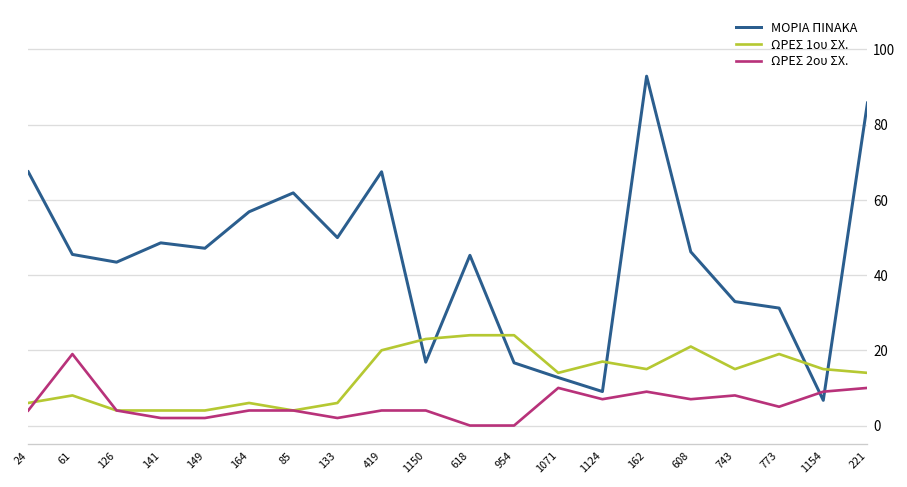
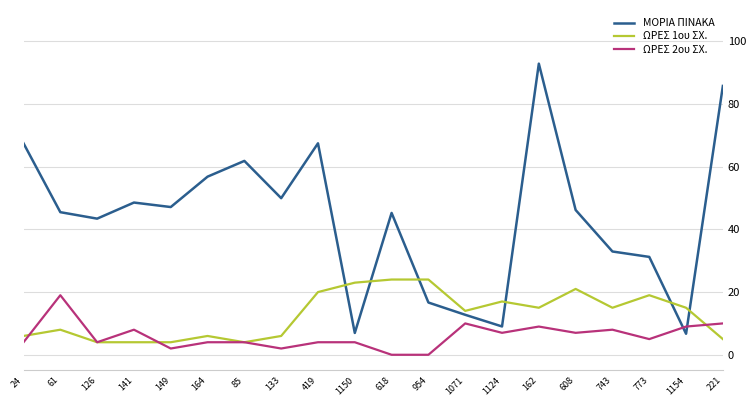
  {
    "ΜΟΡΙΑ ΠΙΝΑΚΑ": {
      "24": 67,
      "61": 45,
      "126": 43,
      "141": 49,
      "149": 47,
      "164": 57,
      "85": 62,
      "133": 50,
      "419": 67,
-     "1150": 17,
+     "1150": 7,
      "618": 45,
      "954": 17,
      "1071": 13,
      "1124": 9,
      "162": 93,
      "608": 46,
      "743": 33,
      "773": 31,
      "1154": 7,
      "221": 86
    },
    "ΩΡΕΣ 1ου ΣΧ.": {
      "24": 6,
      "61": 8,
      "141": 4,
      "149": 4,
      "164": 6,
      "133": 6,
      "419": 20,
      "1150": 23,
      "618": 24,
      "954": 24,
      "1071": 14,
      "1124": 17,
      "162": 15,
      "608": 21,
      "743": 15,
      "773": 19,
      "1154": 15,
-     "221": 14
+     "221": 5
    },
    "ΩΡΕΣ 2ου ΣΧ.": {
      "24": 4,
      "61": 19,
-     "141": 2,
+     "141": 8,
      "149": 2,
      "164": 4,
      "133": 2,
      "419": 4,
      "1150": 4,
      "618": 0,
      "954": 0,
      "1071": 10,
      "1124": 7,
      "162": 9,
      "608": 7,
      "743": 8,
      "773": 5,
      "1154": 9,
      "221": 10
    }
  }
